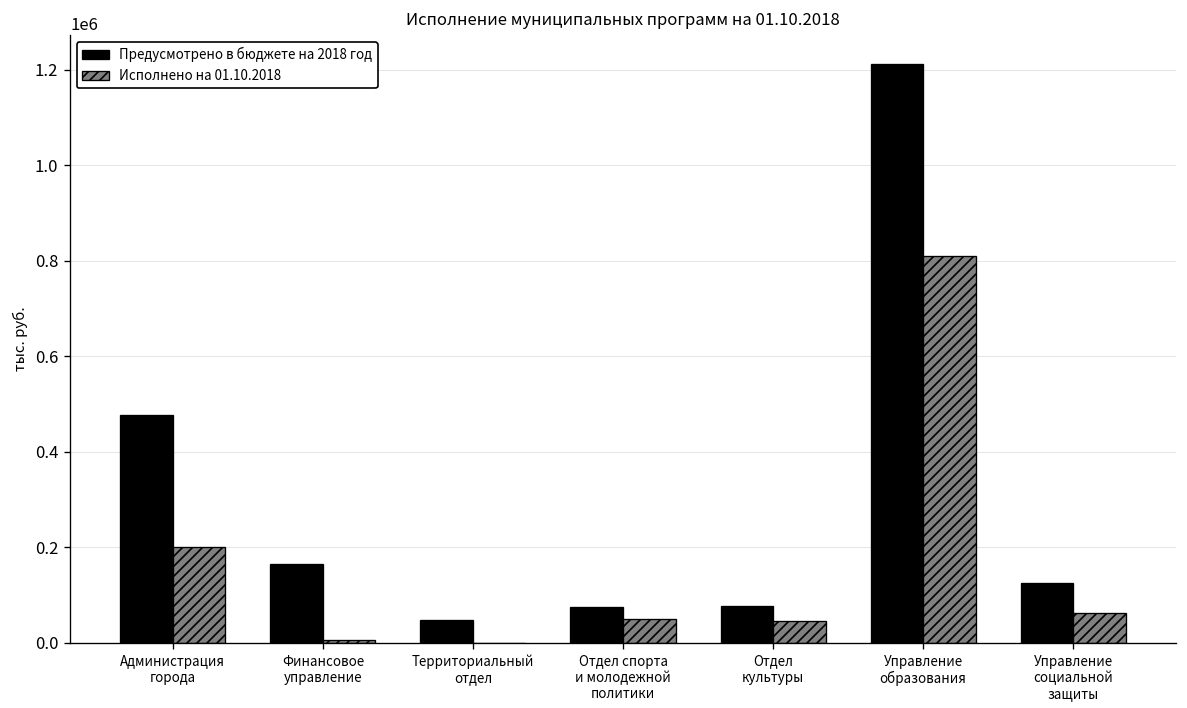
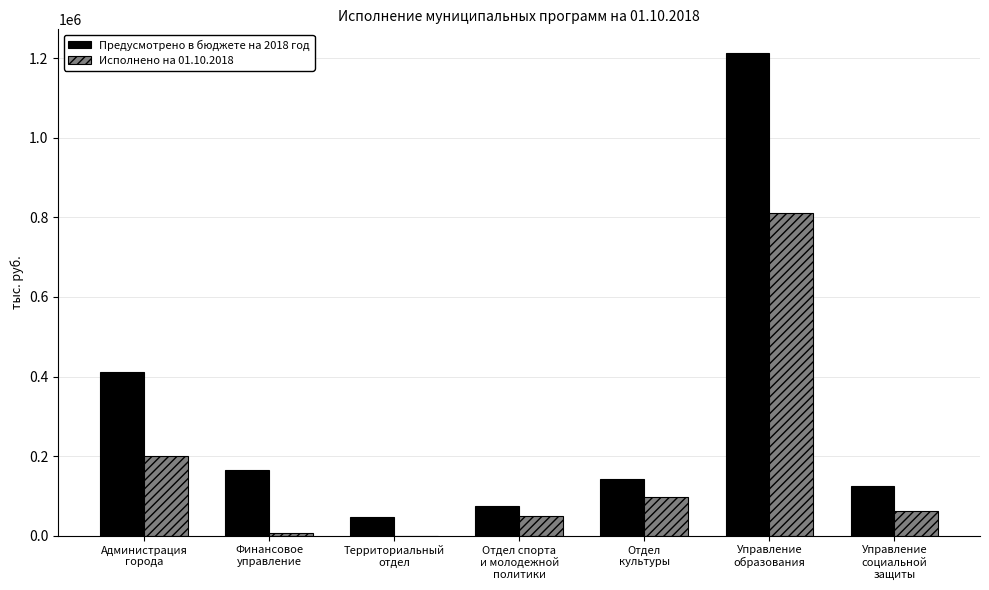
  {
    "Предусмотрено в бюджете на 2018 год": {
-     "Администрация города": 480000,
+     "Администрация города": 410000,
      "Финансовое управление": 170000,
      "Территориальный отдел": 50000,
      "Отдел спорта и молодежной политики": 80000,
-     "Отдел культуры": 80000,
+     "Отдел культуры": 140000,
      "Управление образования": 1210000,
      "Управление социальной защиты": 120000
    },
    "Исполнено на 01.10.2018": {
      "Администрация города": 200000,
      "Территориальный отдел": 0,
      "Отдел спорта и молодежной политики": 50000,
-     "Отдел культуры": 50000,
+     "Отдел культуры": 100000,
      "Управление образования": 810000,
      "Управление социальной защиты": 60000
    }
  }
